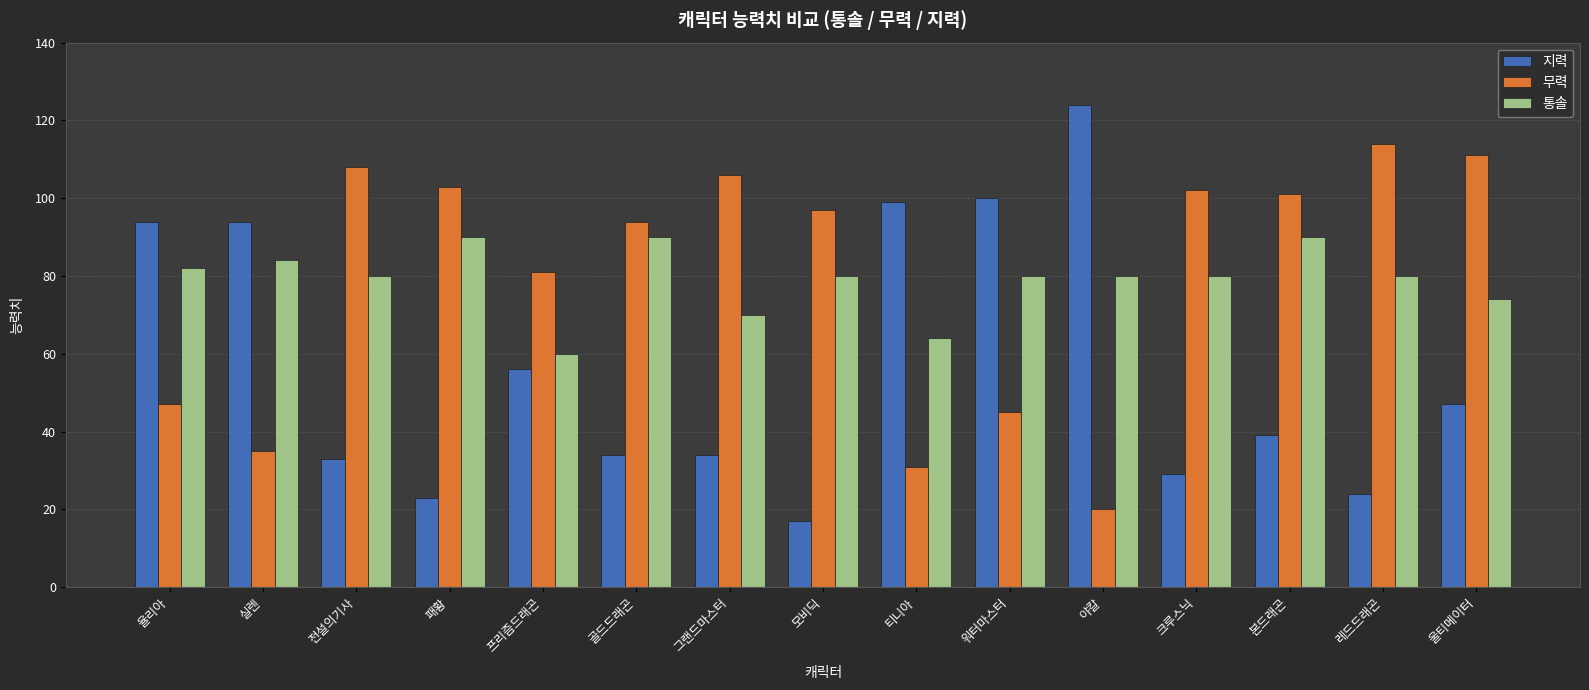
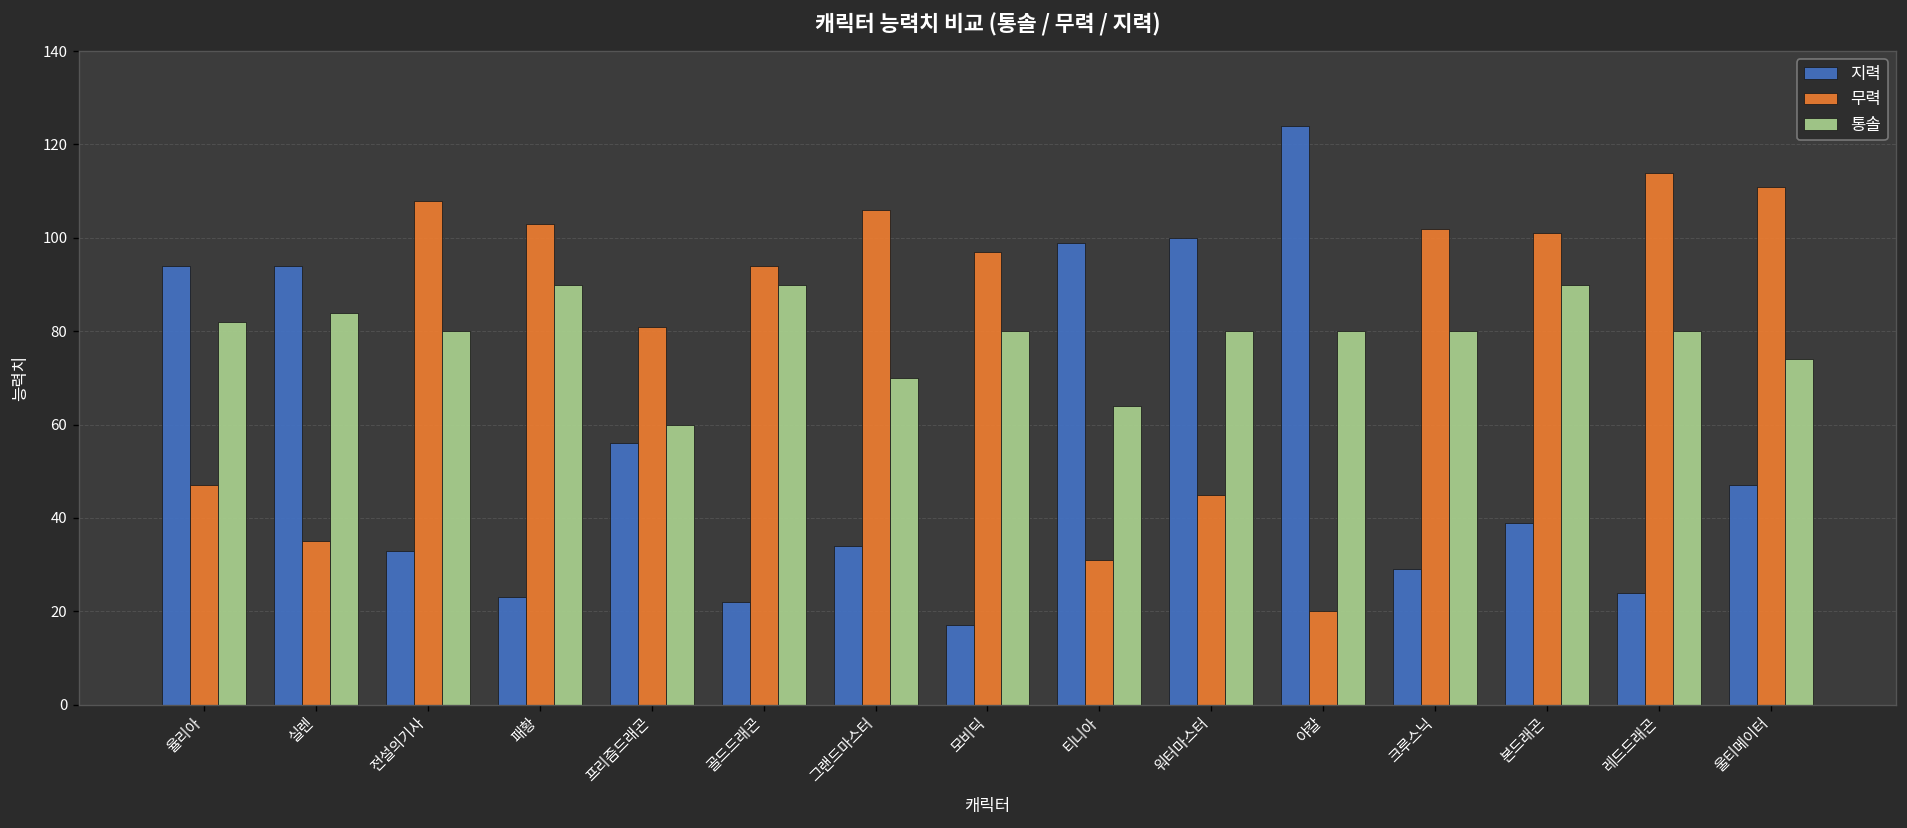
  {
    "지력": {
      "율리아": 94,
      "실렌": 94,
      "전설의기사": 33,
      "패황": 23,
      "프리즘드래곤": 56,
-     "골드드래곤": 34,
+     "골드드래곤": 22,
      "그랜드마스터": 34,
      "모비딕": 17,
      "티니아": 99,
      "워터마스터": 100,
      "야칼": 124,
      "크루스닉": 29,
      "본드래곤": 39,
      "레드드래곤": 24,
      "울티메이터": 47
    },
    "무력": {
      "율리아": 47,
      "실렌": 35,
      "전설의기사": 108,
      "패황": 103,
      "프리즘드래곤": 81,
      "골드드래곤": 94,
      "그랜드마스터": 106,
      "모비딕": 97,
      "티니아": 31,
      "워터마스터": 45,
      "야칼": 20,
      "크루스닉": 102,
      "본드래곤": 101,
      "레드드래곤": 114,
      "울티메이터": 111
    },
    "통솔": {
      "율리아": 82,
      "실렌": 84,
      "전설의기사": 80,
      "패황": 90,
      "프리즘드래곤": 60,
      "골드드래곤": 90,
      "그랜드마스터": 70,
      "모비딕": 80,
      "티니아": 64,
      "워터마스터": 80,
      "야칼": 80,
      "크루스닉": 80,
      "본드래곤": 90,
      "레드드래곤": 80,
      "울티메이터": 74
    }
  }
